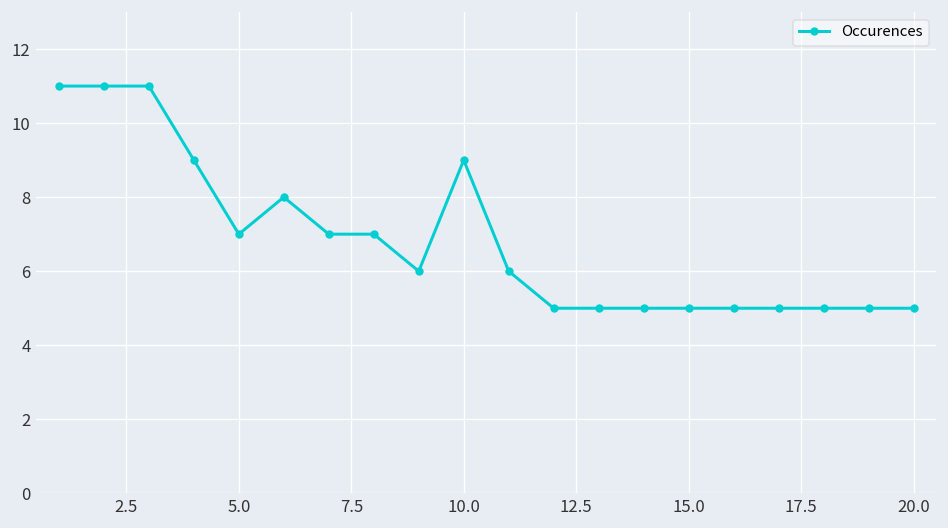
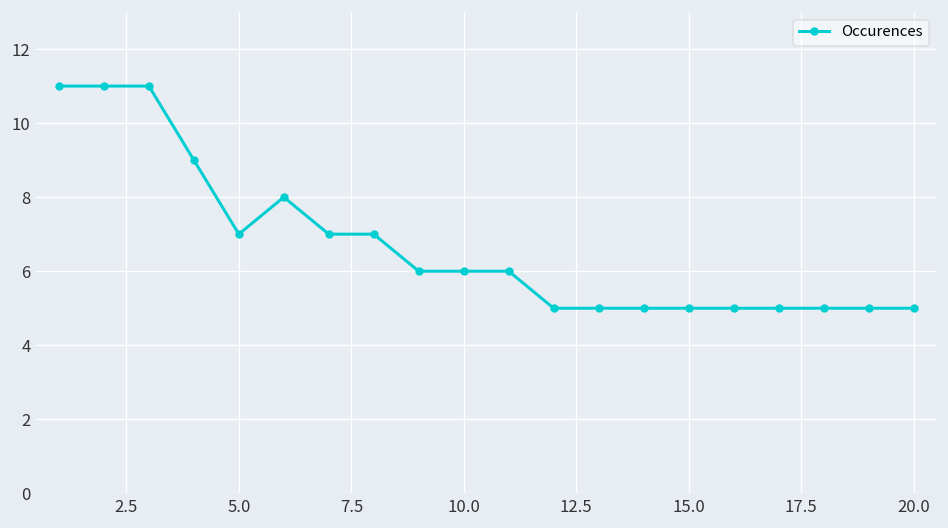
  {
    "5.0": 7,
-   "10.0": 9,
+   "10.0": 6,
    "15.0": 5,
    "20.0": 5
  }
